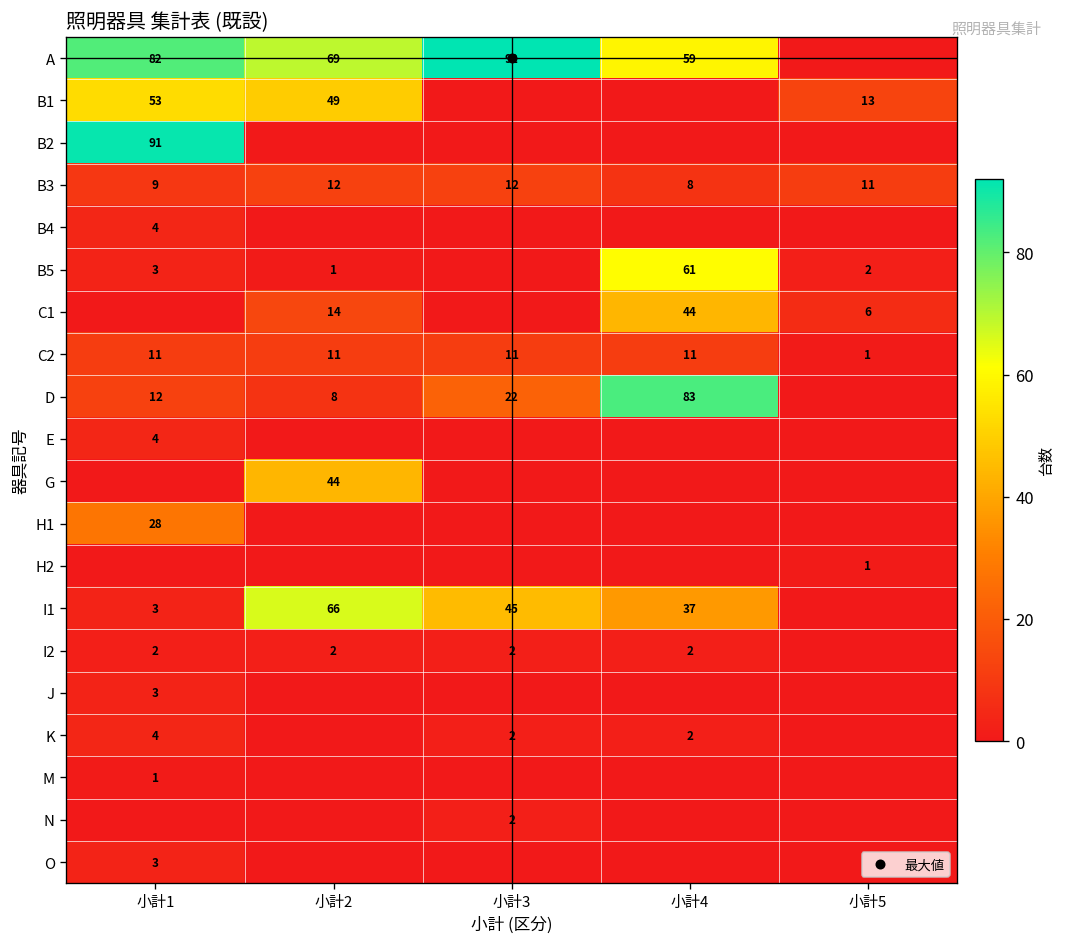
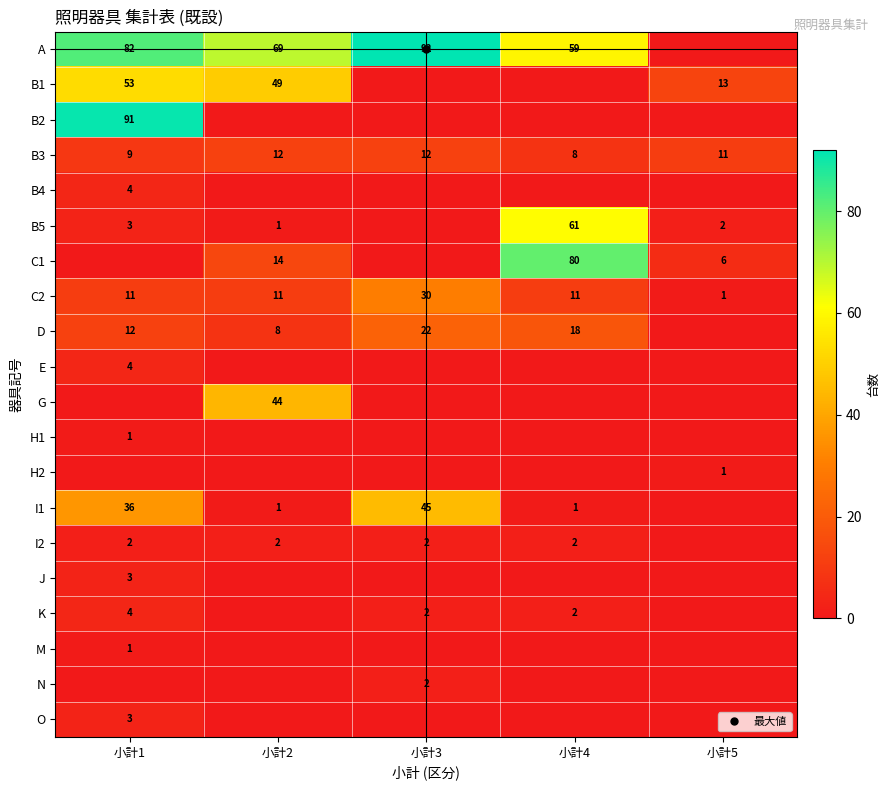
  {
    "A": {
      "小計1": 82,
      "小計2": 69,
      "小計4": 59
    },
    "B1": {
      "小計1": 53,
      "小計2": 49,
      "小計5": 13
    },
    "B2": {
      "小計1": 91
    },
    "B3": {
      "小計1": 9,
      "小計2": 12,
      "小計3": 12,
      "小計4": 8,
      "小計5": 11
    },
    "B4": {
      "小計1": 4
    },
    "B5": {
      "小計1": 3,
      "小計2": 1,
      "小計4": 61,
      "小計5": 2
    },
    "C1": {
      "小計2": 14,
-     "小計4": 44,
+     "小計4": 80,
      "小計5": 6
    },
    "C2": {
      "小計1": 11,
      "小計2": 11,
-     "小計3": 11,
+     "小計3": 30,
      "小計4": 11,
      "小計5": 1
    },
    "D": {
      "小計1": 12,
      "小計2": 8,
      "小計3": 22,
-     "小計4": 83
+     "小計4": 18
    },
    "E": {
      "小計1": 4
    },
    "G": {
      "小計2": 44
    },
    "H1": {
-     "小計1": 28
+     "小計1": 1
    },
    "H2": {
      "小計5": 1
    },
    "I1": {
-     "小計1": 3,
-     "小計2": 66,
+     "小計1": 36,
+     "小計2": 1,
      "小計3": 45,
-     "小計4": 37
+     "小計4": 1
    },
    "I2": {
      "小計1": 2,
      "小計2": 2,
      "小計3": 2,
      "小計4": 2
    },
    "J": {
      "小計1": 3
    },
    "K": {
      "小計1": 4,
      "小計3": 2,
      "小計4": 2
    },
    "M": {
      "小計1": 1
    },
    "N": {
      "小計3": 2
    },
    "O": {
      "小計1": 3
    }
  }
